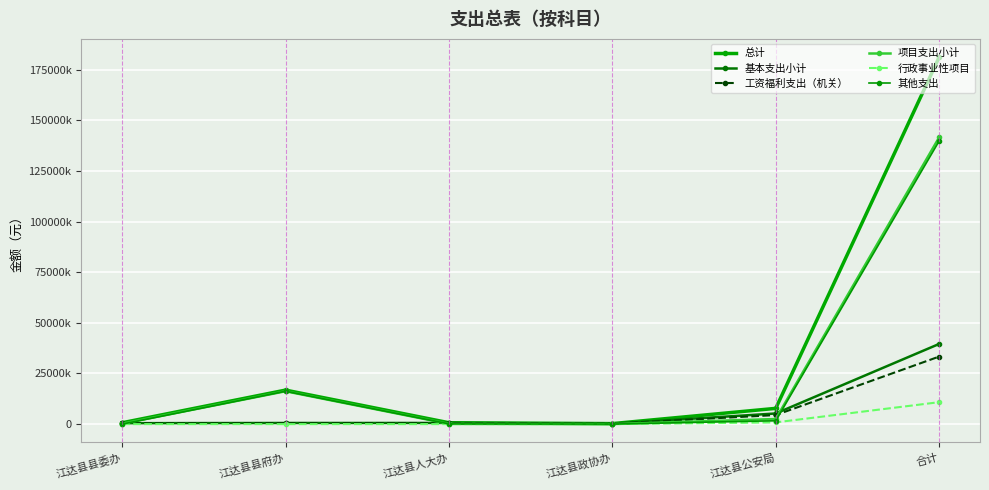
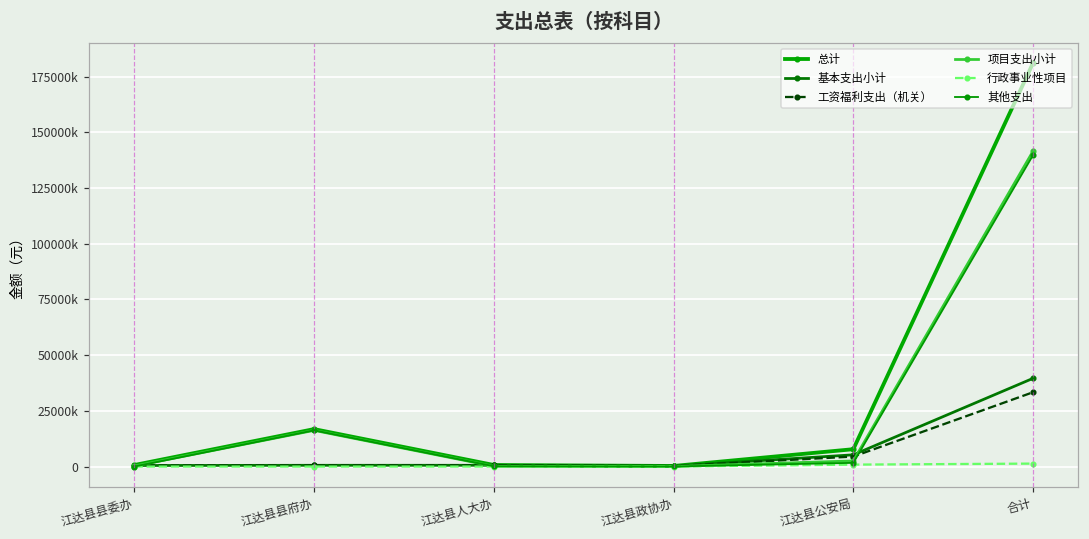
  {
    "项目支出小计": {
      "合计": 142000000
    },
    "行政事业性项目": {
-     "合计": 11000000
+     "合计": 1000000
    }
  }
